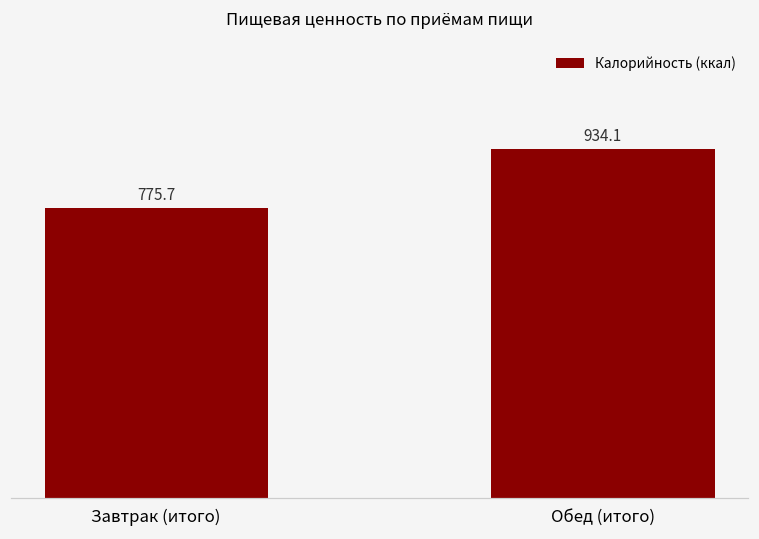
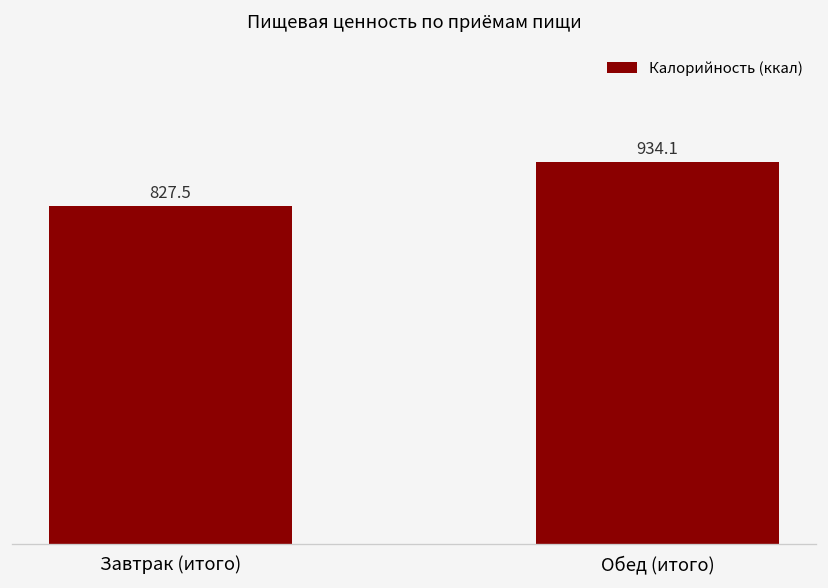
  {
-   "Завтрак (итого)": 775.7,
+   "Завтрак (итого)": 827.5,
    "Обед (итого)": 934.1
  }
